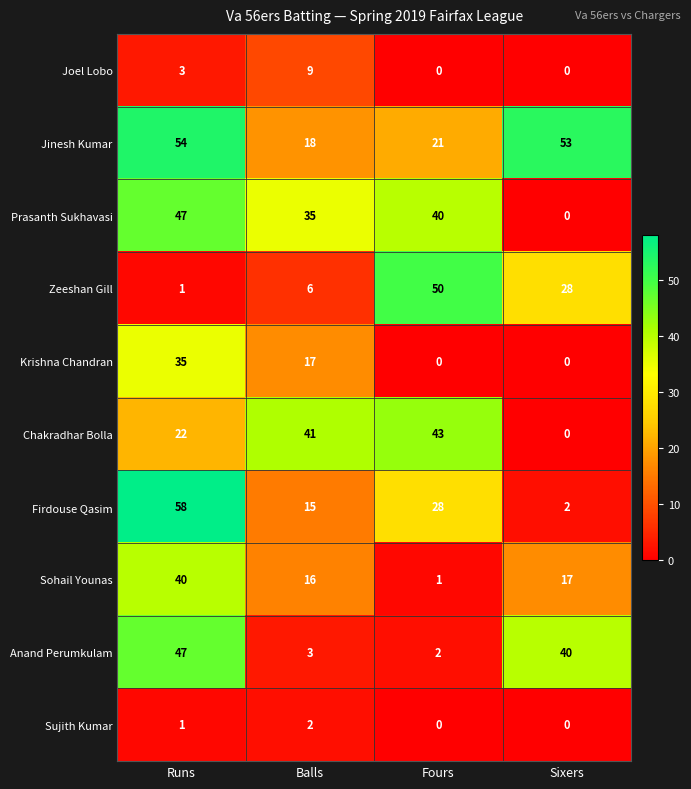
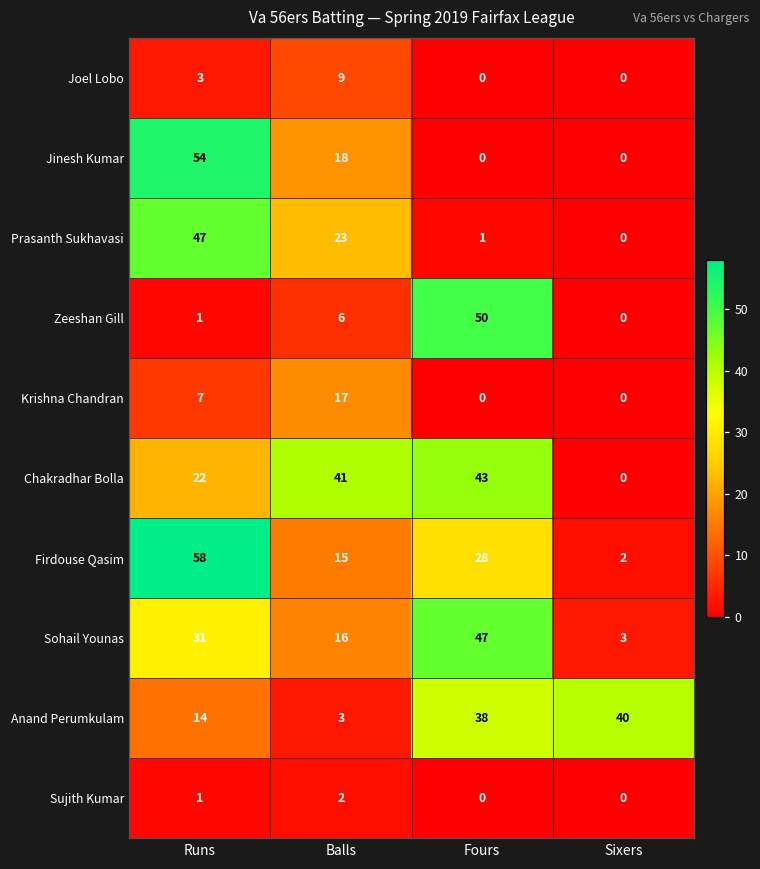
  {
    "Joel Lobo": {
      "Runs": 3,
      "Balls": 9,
      "Fours": 0,
      "Sixers": 0
    },
    "Jinesh Kumar": {
      "Runs": 54,
      "Balls": 18,
-     "Fours": 21,
-     "Sixers": 53
+     "Fours": 0,
+     "Sixers": 0
    },
    "Prasanth Sukhavasi": {
      "Runs": 47,
-     "Balls": 35,
-     "Fours": 40,
+     "Balls": 23,
+     "Fours": 1,
      "Sixers": 0
    },
    "Zeeshan Gill": {
      "Runs": 1,
      "Balls": 6,
      "Fours": 50,
-     "Sixers": 28
+     "Sixers": 0
    },
    "Krishna Chandran": {
-     "Runs": 35,
+     "Runs": 7,
      "Balls": 17,
      "Fours": 0,
      "Sixers": 0
    },
    "Chakradhar Bolla": {
      "Runs": 22,
      "Balls": 41,
      "Fours": 43,
      "Sixers": 0
    },
    "Firdouse Qasim": {
      "Runs": 58,
      "Balls": 15,
      "Fours": 28,
      "Sixers": 2
    },
    "Sohail Younas": {
-     "Runs": 40,
+     "Runs": 31,
      "Balls": 16,
-     "Fours": 1,
-     "Sixers": 17
+     "Fours": 47,
+     "Sixers": 3
    },
    "Anand Perumkulam": {
-     "Runs": 47,
+     "Runs": 14,
      "Balls": 3,
-     "Fours": 2,
+     "Fours": 38,
      "Sixers": 40
    },
    "Sujith Kumar": {
      "Runs": 1,
      "Balls": 2,
      "Fours": 0,
      "Sixers": 0
    }
  }
